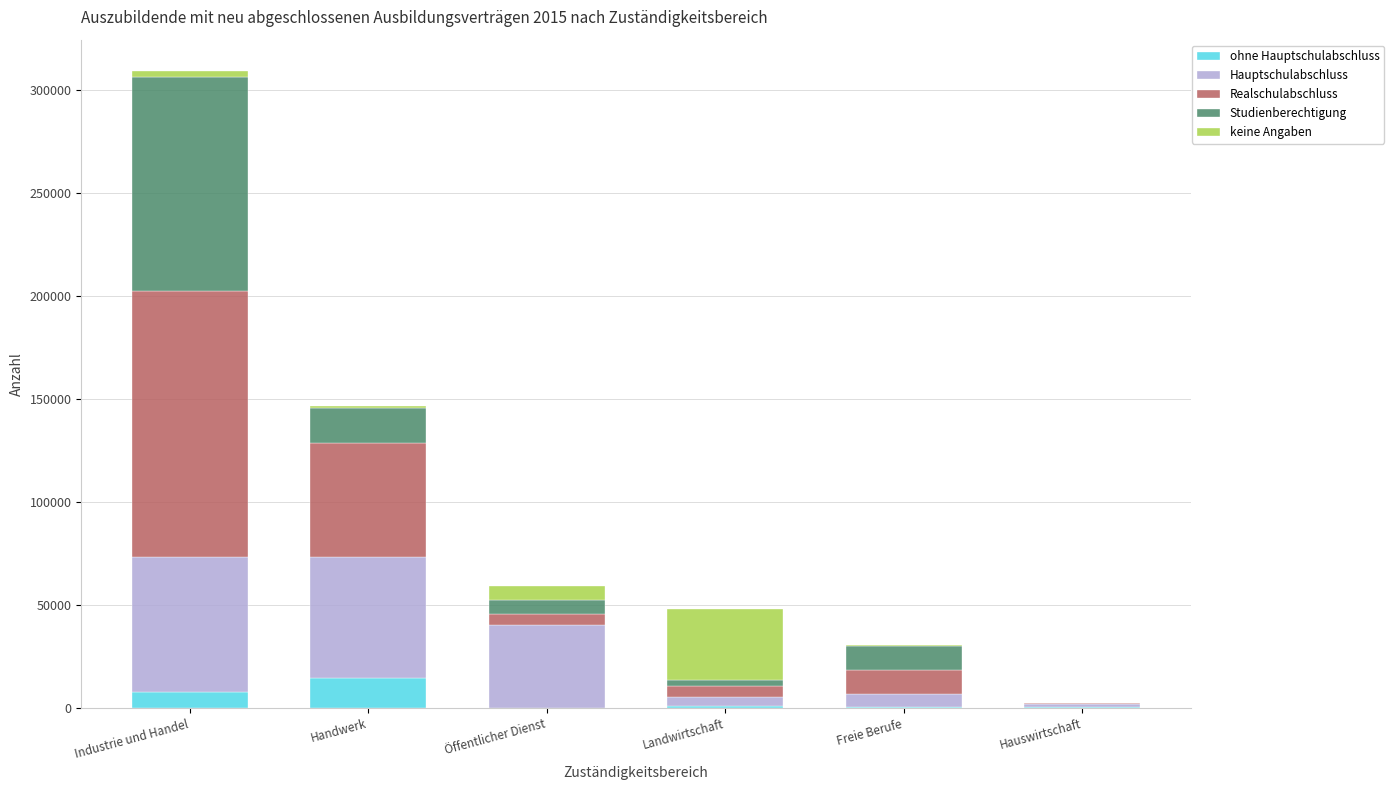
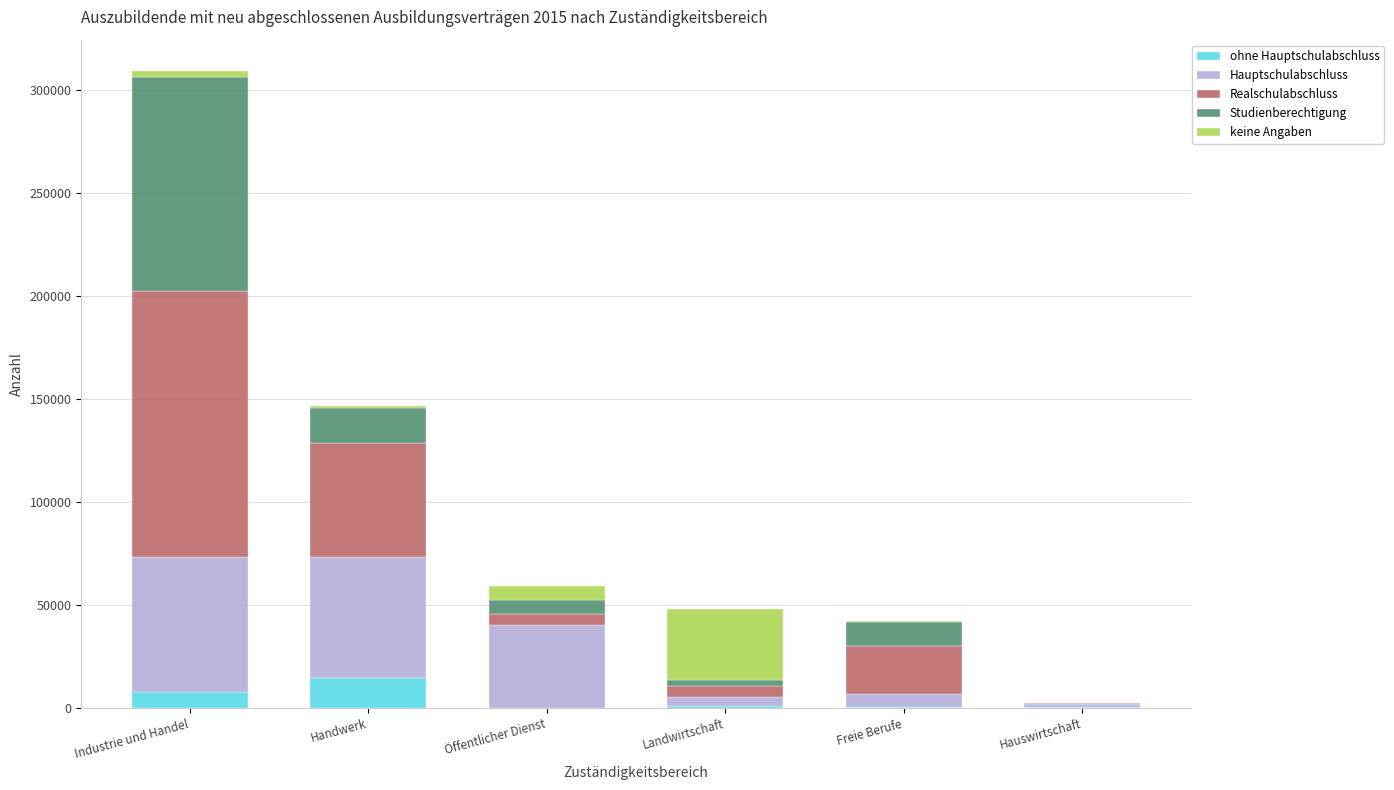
  {
    "ohne Hauptschulabschluss": {
      "Industrie und Handel": 8000,
      "Handwerk": 14000
    },
    "Hauptschulabschluss": {
      "Industrie und Handel": 65000,
      "Handwerk": 59000,
      "Öffentlicher Dienst": 40000,
      "Landwirtschaft": 4000,
      "Freie Berufe": 6000
    },
    "Realschulabschluss": {
      "Industrie und Handel": 129000,
      "Handwerk": 55000,
      "Öffentlicher Dienst": 6000,
      "Landwirtschaft": 5000,
-     "Freie Berufe": 12000
+     "Freie Berufe": 23000
    },
    "Studienberechtigung": {
      "Industrie und Handel": 104000,
      "Handwerk": 17000,
      "Öffentlicher Dienst": 7000,
      "Landwirtschaft": 3000,
      "Freie Berufe": 12000
    },
    "keine Angaben": {
      "Industrie und Handel": 3000,
      "Öffentlicher Dienst": 6000,
      "Landwirtschaft": 35000
    }
  }
